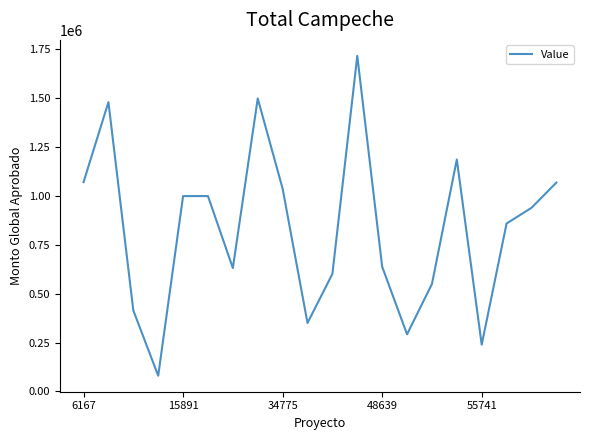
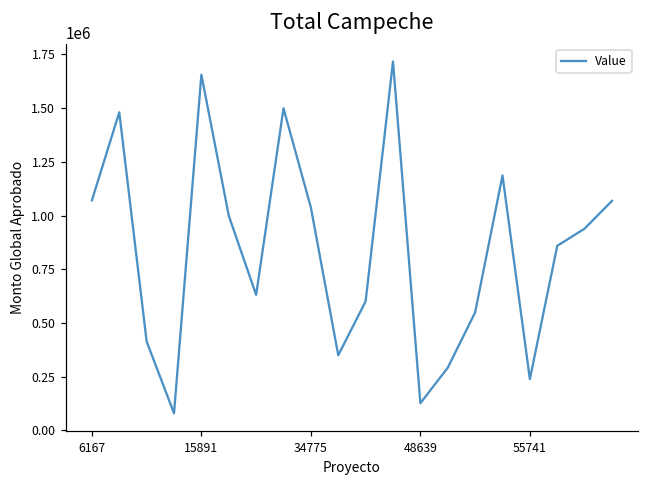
  {
    "6167": 1070000,
-   "15891": 1000000,
+   "15891": 1660000,
    "34775": 1040000,
-   "48639": 640000,
+   "48639": 130000,
    "55741": 240000
  }
